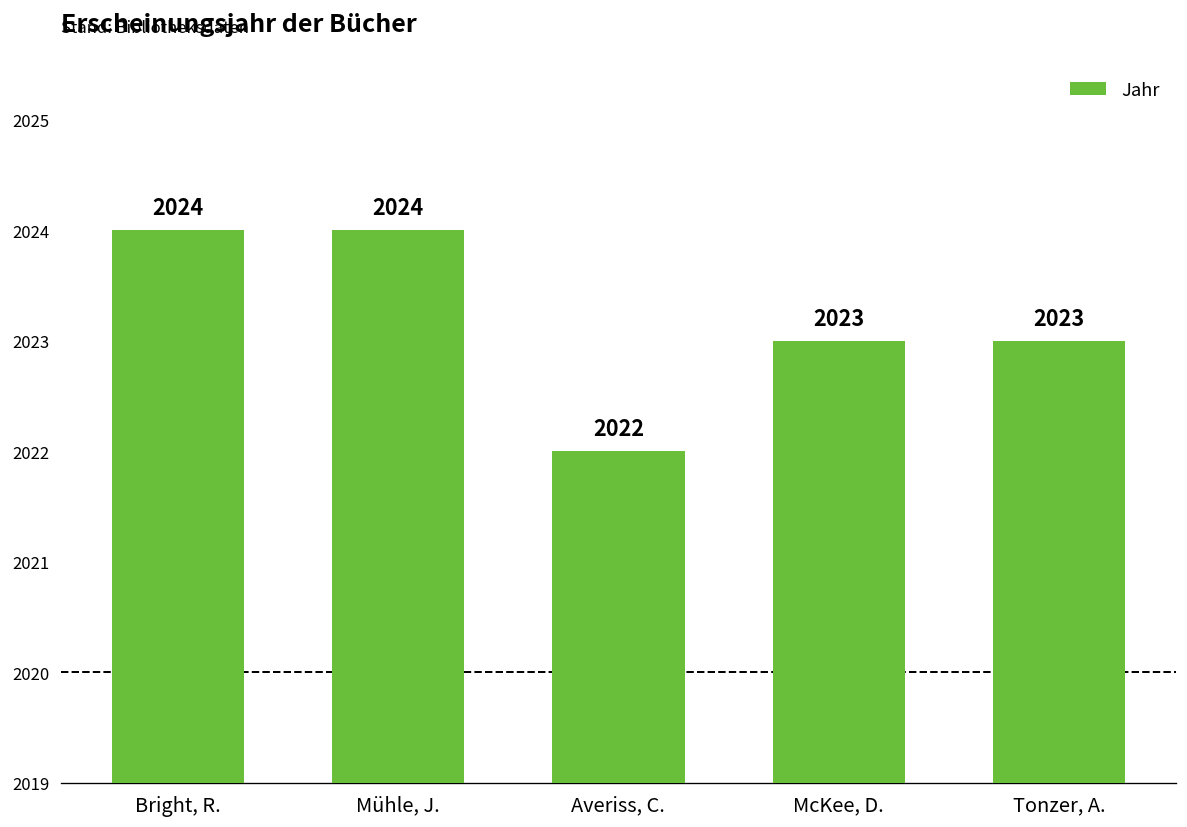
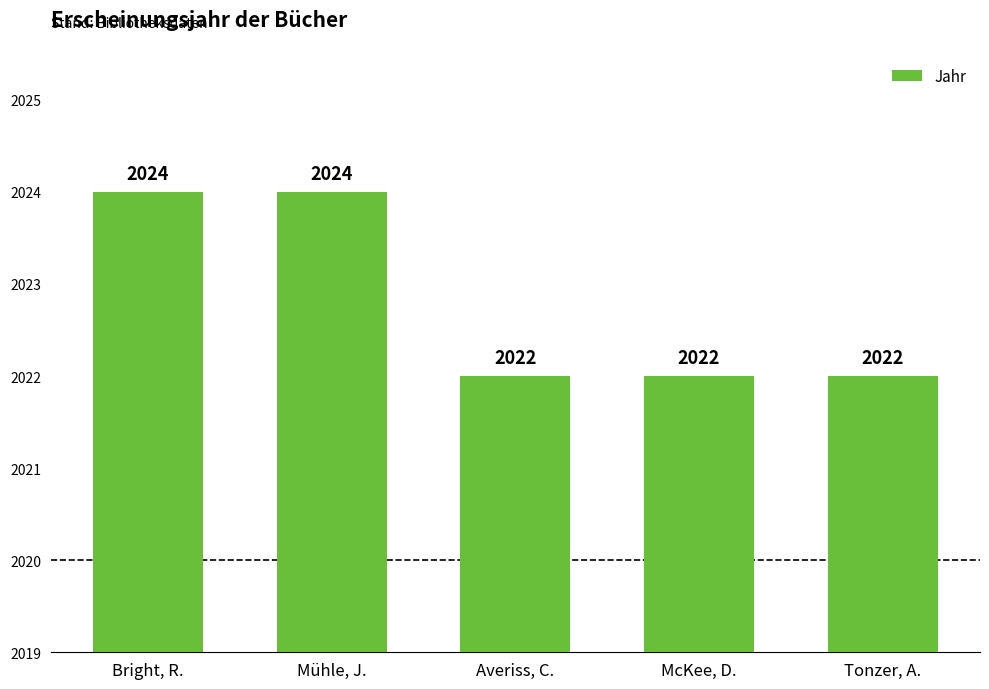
  {
    "Bright, R.": 2024,
    "Mühle, J.": 2024,
    "Averiss, C.": 2022,
-   "McKee, D.": 2023,
-   "Tonzer, A.": 2023
+   "McKee, D.": 2022,
+   "Tonzer, A.": 2022
  }
